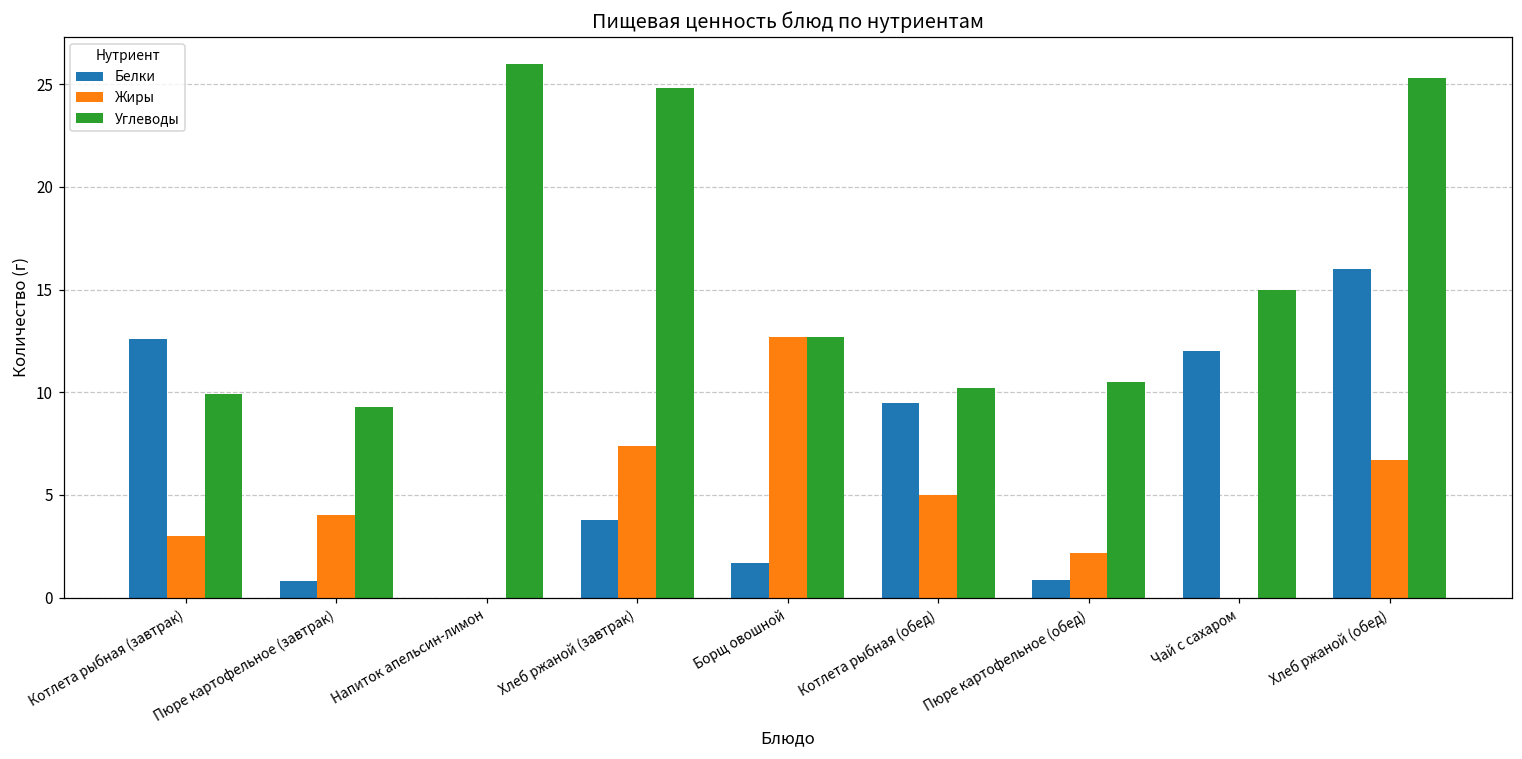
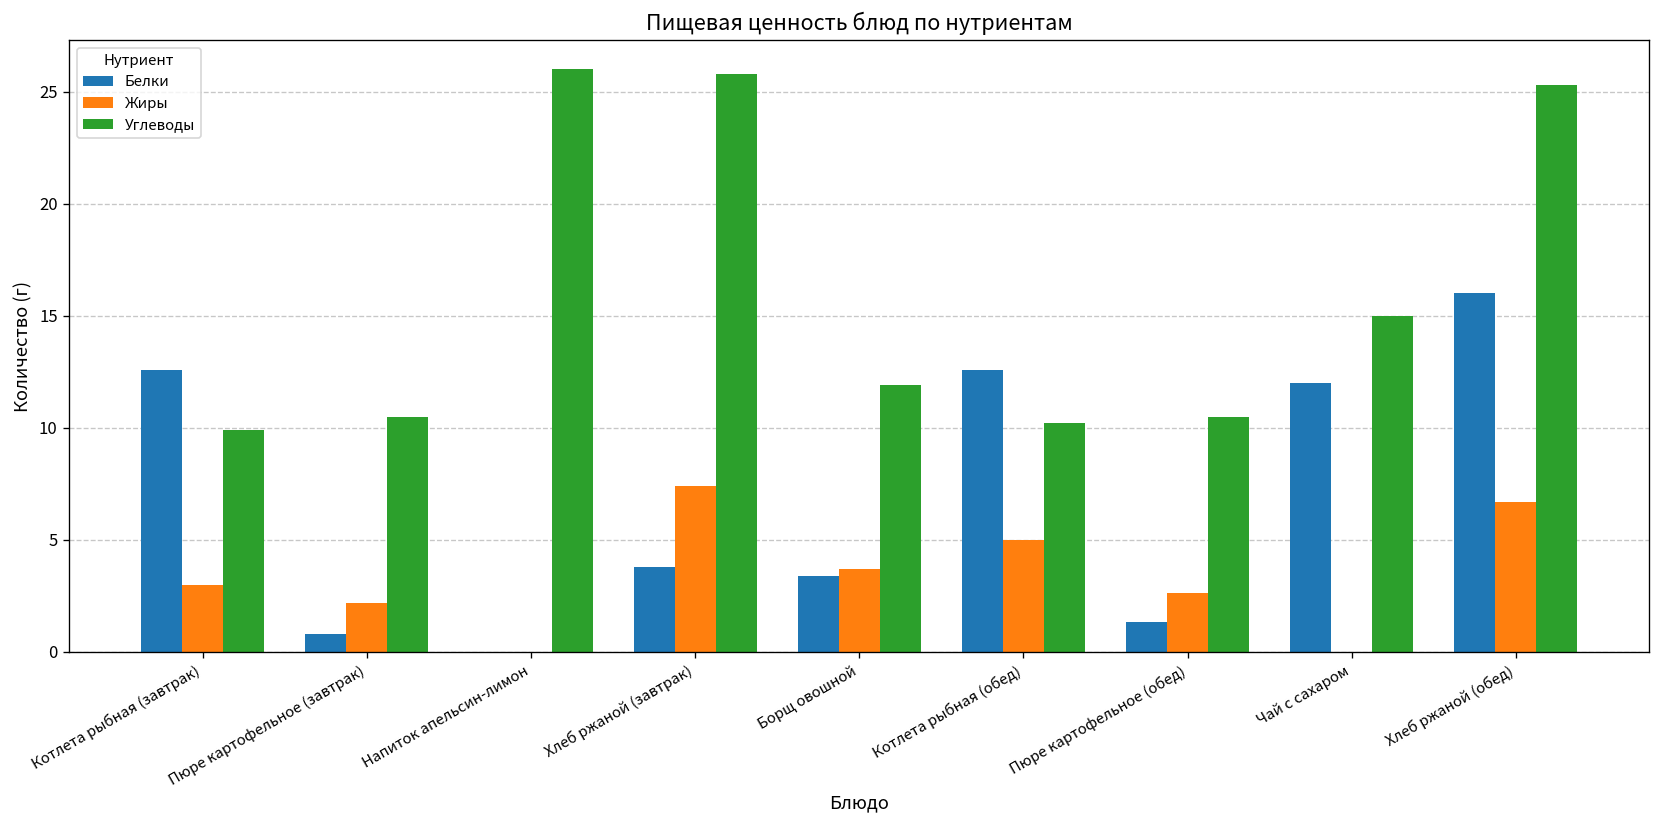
  {
    "Белки": {
      "Котлета рыбная (завтрак)": 12.6,
      "Пюре картофельное (завтрак)": 0.8,
      "Напиток апельсин-лимон": 0.0,
      "Хлеб ржаной (завтрак)": 3.8,
-     "Борщ овошной": 1.7,
-     "Котлета рыбная (обед)": 9.5,
-     "Пюре картофельное (обед)": 0.9,
+     "Борщ овошной": 3.4,
+     "Котлета рыбная (обед)": 12.6,
+     "Пюре картофельное (обед)": 1.4,
      "Чай с сахаром": 12.0,
      "Хлеб ржаной (обед)": 16.0
    },
    "Жиры": {
      "Котлета рыбная (завтрак)": 3.0,
-     "Пюре картофельное (завтрак)": 4.0,
+     "Пюре картофельное (завтрак)": 2.2,
      "Напиток апельсин-лимон": 0.0,
      "Хлеб ржаной (завтрак)": 7.4,
-     "Борщ овошной": 12.7,
+     "Борщ овошной": 3.7,
      "Котлета рыбная (обед)": 5.0,
-     "Пюре картофельное (обед)": 2.2,
+     "Пюре картофельное (обед)": 2.6,
      "Чай с сахаром": 0.0,
      "Хлеб ржаной (обед)": 6.7
    },
    "Углеводы": {
      "Котлета рыбная (завтрак)": 9.9,
-     "Пюре картофельное (завтрак)": 9.3,
+     "Пюре картофельное (завтрак)": 10.5,
      "Напиток апельсин-лимон": 26.0,
-     "Хлеб ржаной (завтрак)": 24.8,
-     "Борщ овошной": 12.7,
+     "Хлеб ржаной (завтрак)": 25.8,
+     "Борщ овошной": 11.9,
      "Котлета рыбная (обед)": 10.2,
      "Пюре картофельное (обед)": 10.5,
      "Чай с сахаром": 15.0,
      "Хлеб ржаной (обед)": 25.3
    }
  }
